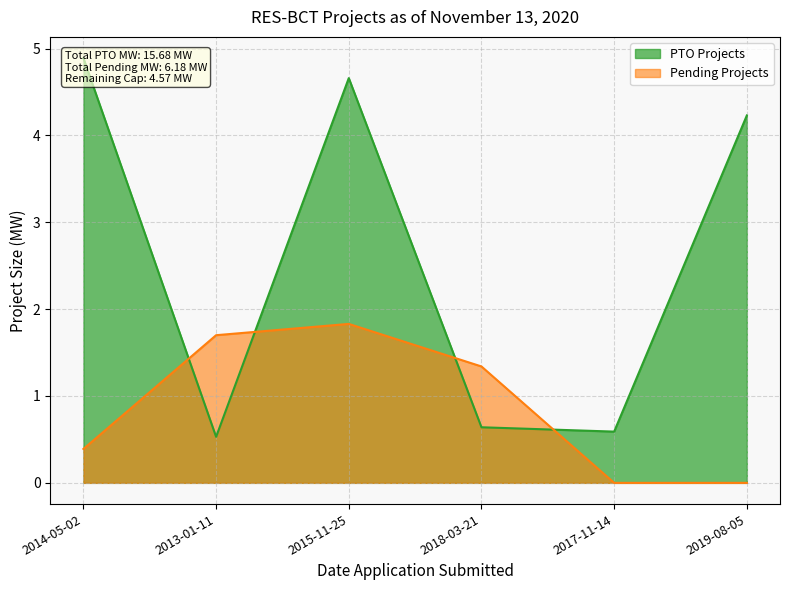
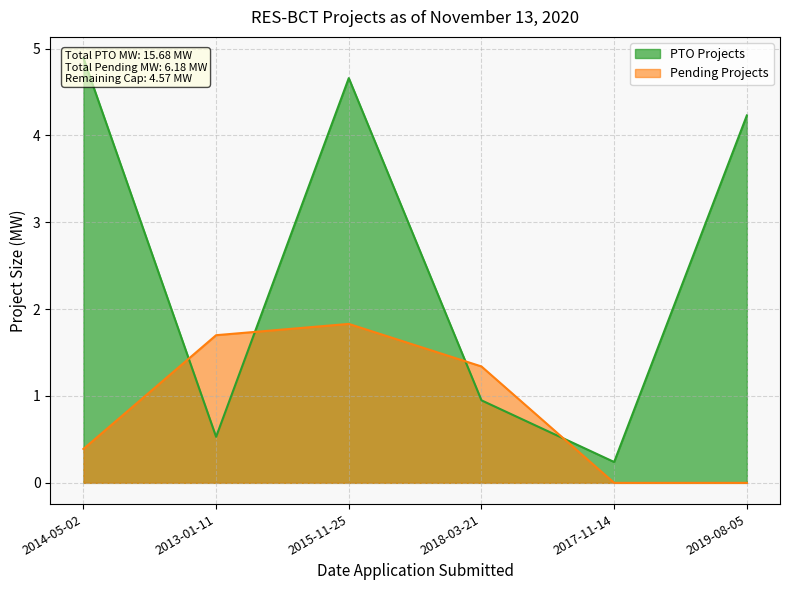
  {
    "PTO Projects": {
      "2013-01-11": 0.5,
      "2015-11-25": 4.7,
-     "2018-03-21": 0.6,
-     "2017-11-14": 0.6,
+     "2018-03-21": 1.0,
+     "2017-11-14": 0.2,
      "2019-08-05": 4.2
    },
    "Pending Projects": {
      "2014-05-02": 0.4,
      "2013-01-11": 1.7,
      "2015-11-25": 1.8,
      "2018-03-21": 1.3,
      "2017-11-14": 0.0,
      "2019-08-05": 0.0
    }
  }
